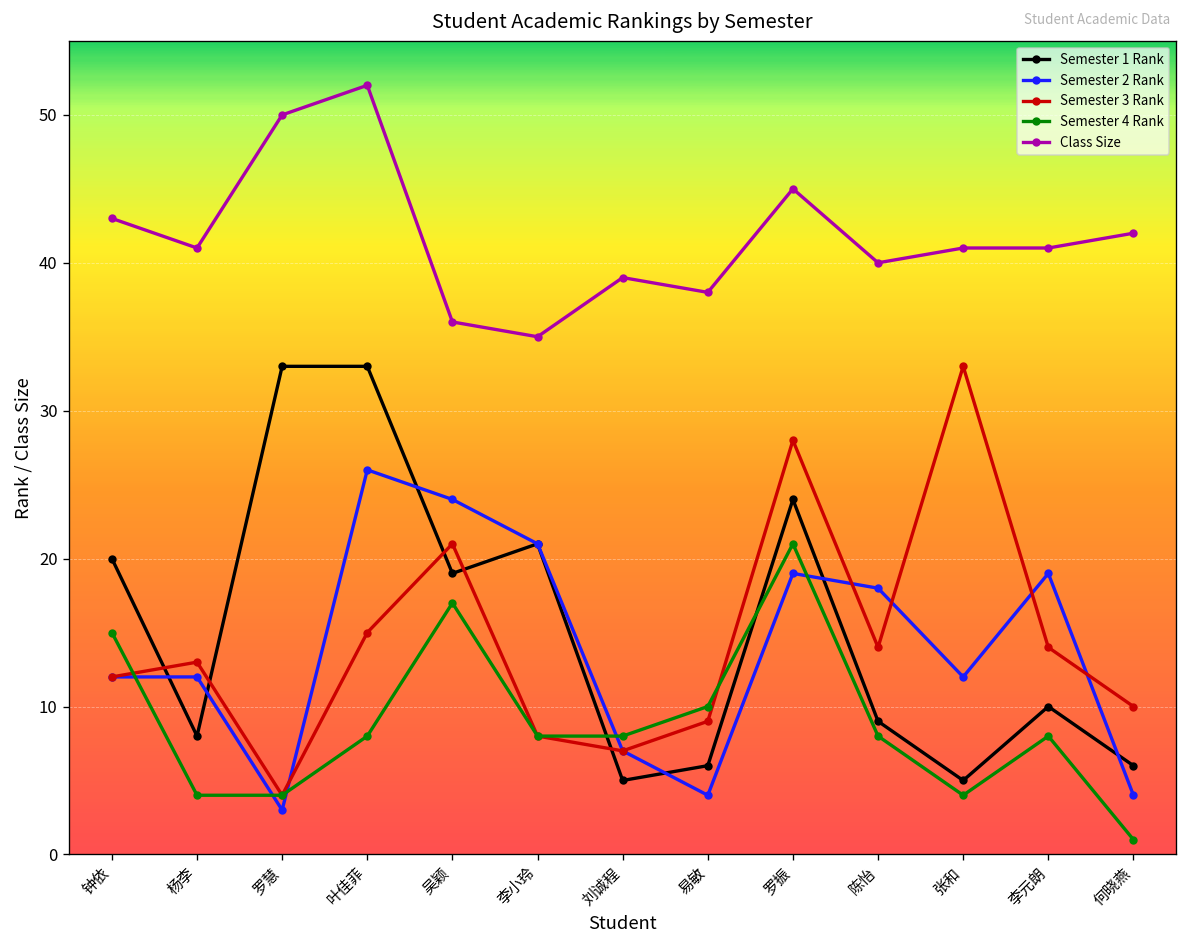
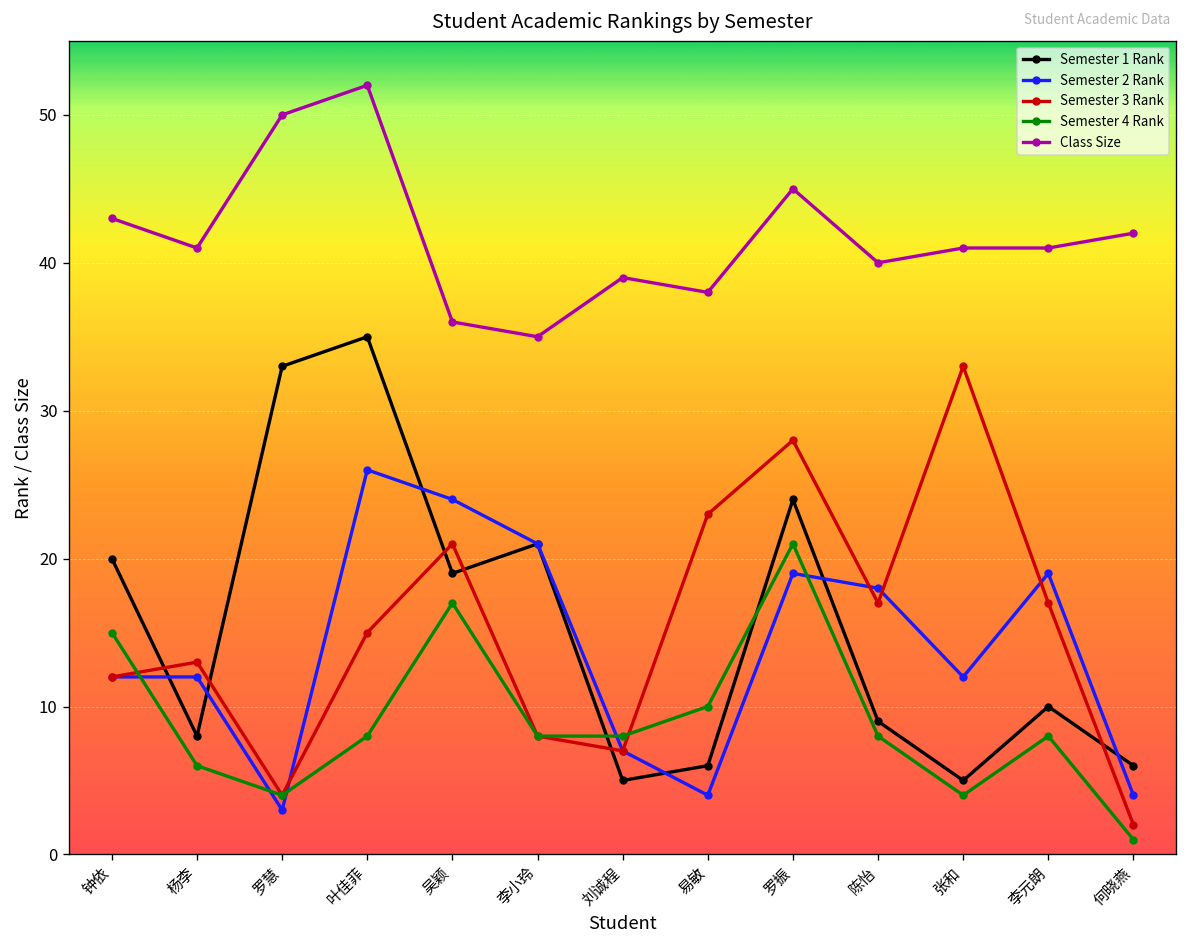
  {
    "Semester 1 Rank": {
      "钟依": 20,
      "杨李": 8,
      "罗慧": 33,
-     "叶佳菲": 33,
+     "叶佳菲": 35,
      "吴颖": 19,
      "刘诚程": 5,
      "易敏": 6,
      "罗振": 24,
      "陈怡": 9,
      "张和": 5,
      "李元朗": 10,
      "何晓燕": 6
    },
    "Semester 2 Rank": {
      "杨李": 12,
      "罗慧": 3,
      "叶佳菲": 26,
      "吴颖": 24,
      "易敏": 4,
      "罗振": 19,
      "陈怡": 18,
      "张和": 12,
      "李元朗": 19,
      "何晓燕": 4
    },
    "Semester 3 Rank": {
      "杨李": 13,
      "叶佳菲": 15,
      "吴颖": 21,
-     "易敏": 9,
+     "易敏": 23,
      "罗振": 28,
-     "陈怡": 14,
+     "陈怡": 17,
      "张和": 33,
-     "李元朗": 14,
-     "何晓燕": 10
+     "李元朗": 17,
+     "何晓燕": 2
    },
    "Semester 4 Rank": {
      "钟依": 15,
-     "杨李": 4,
+     "杨李": 6,
      "叶佳菲": 8,
      "吴颖": 17,
      "刘诚程": 8,
      "易敏": 10,
      "罗振": 21,
      "陈怡": 8,
      "张和": 4,
      "李元朗": 8,
      "何晓燕": 1
    },
    "Class Size": {
      "钟依": 43,
      "杨李": 41,
      "罗慧": 50,
      "叶佳菲": 52,
      "吴颖": 36,
      "李小玲": 35,
      "刘诚程": 39,
      "易敏": 38,
      "罗振": 45,
      "陈怡": 40,
      "张和": 41,
      "李元朗": 41,
      "何晓燕": 42
    }
  }
